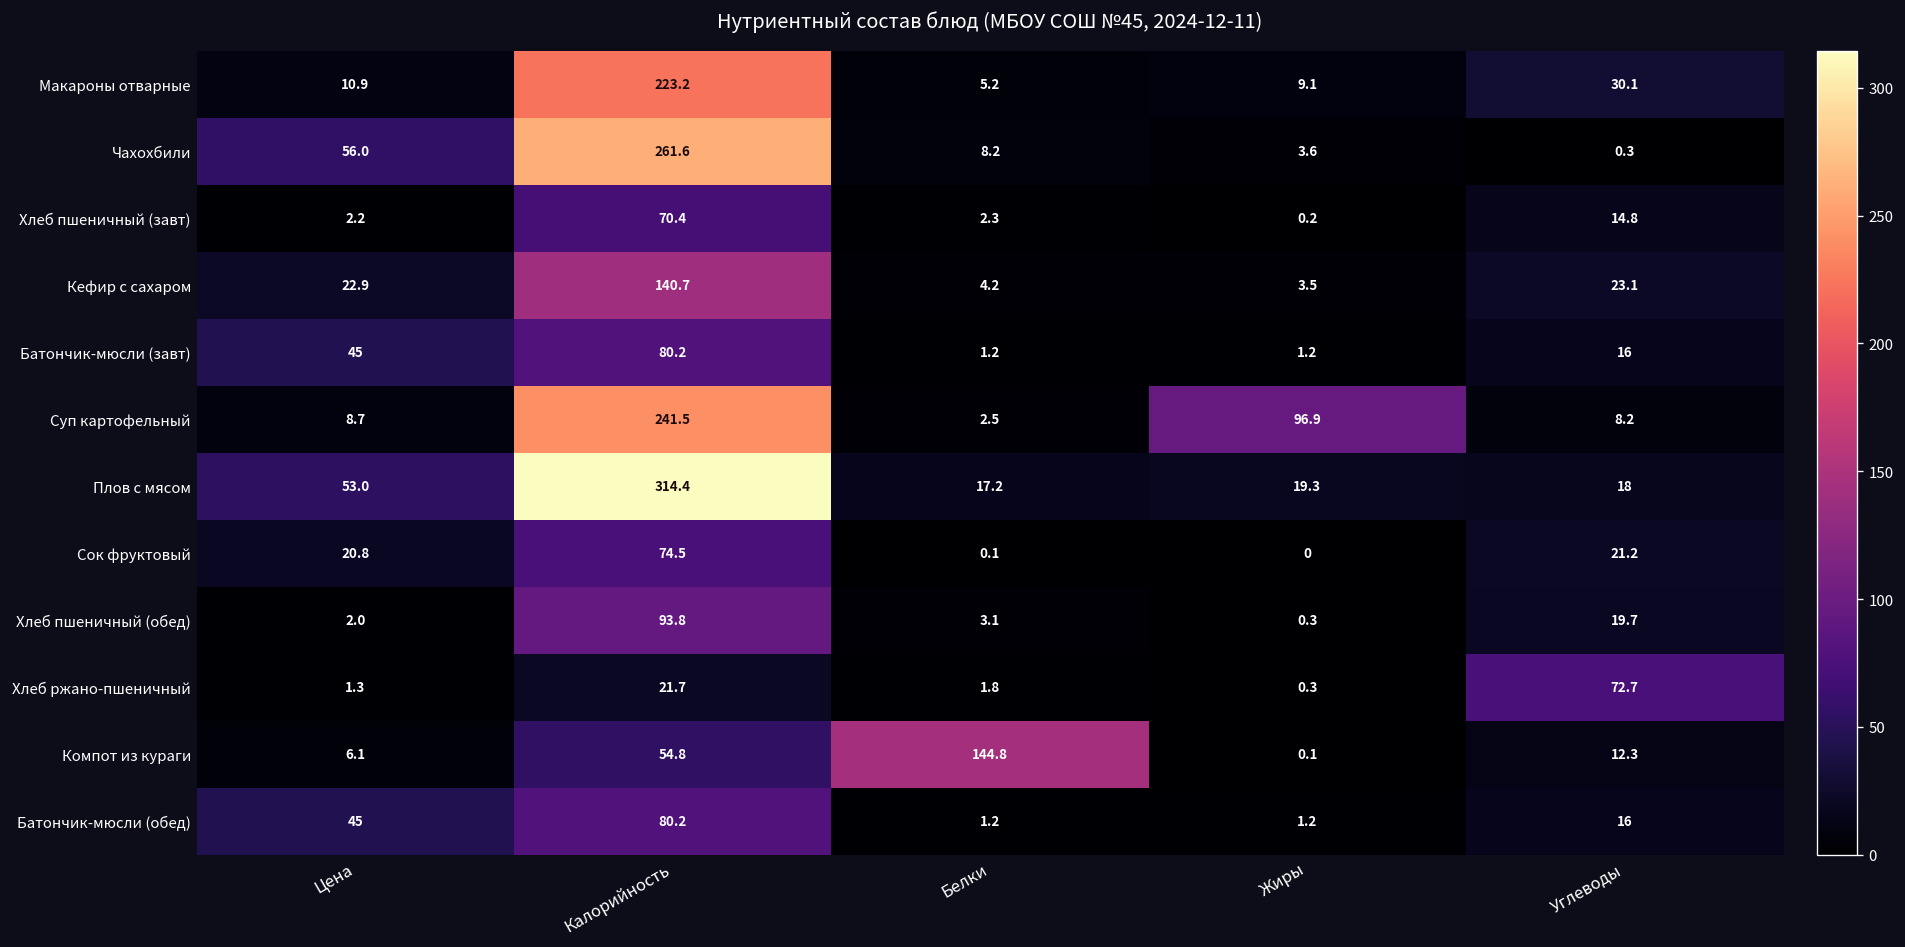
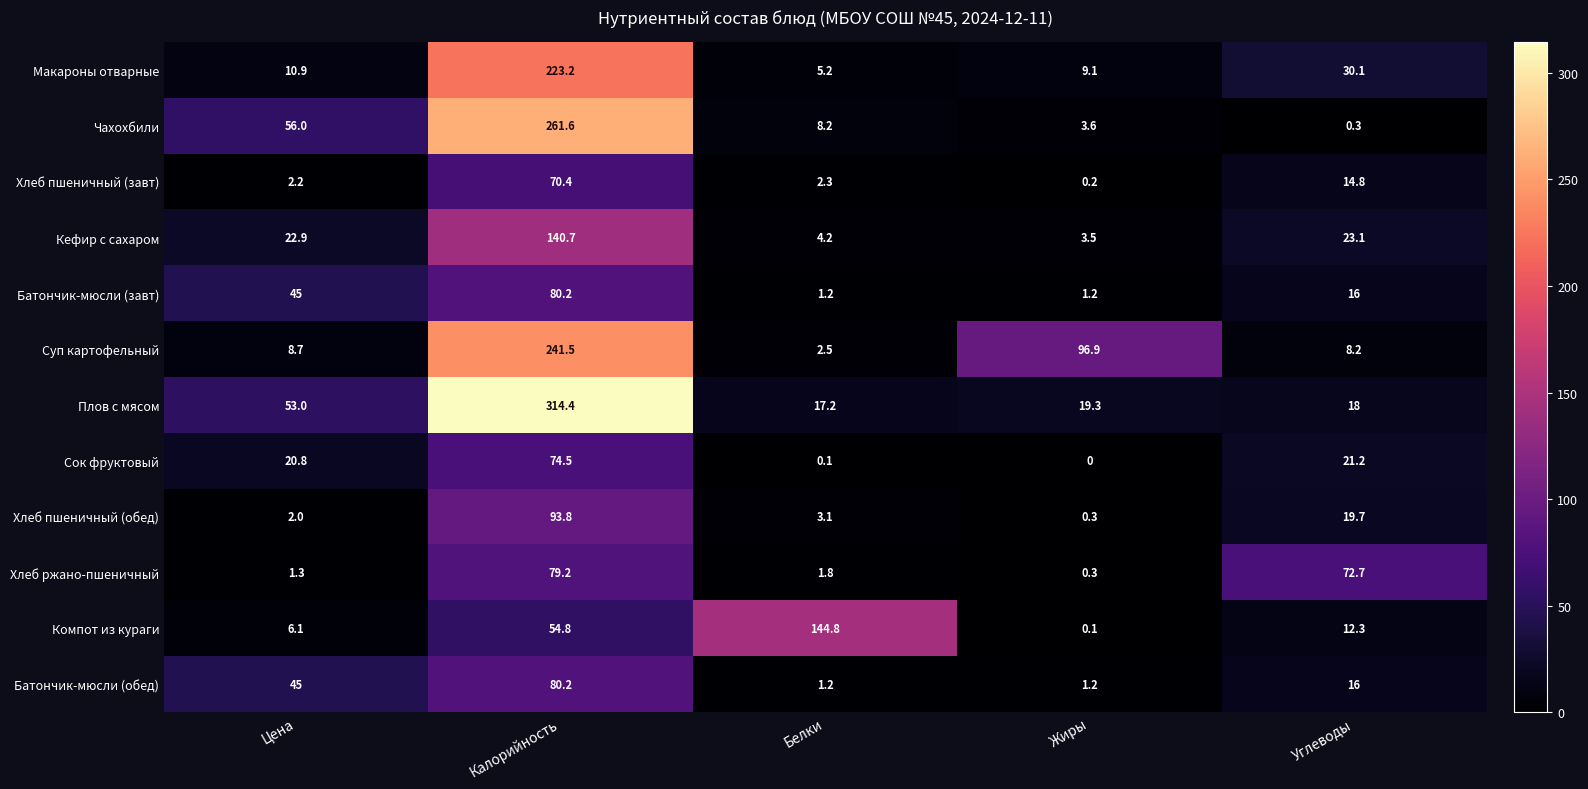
  {
    "Макароны отварные": {
      "Цена": 10.9,
      "Калорийность": 223.2,
      "Белки": 5.2,
      "Жиры": 9.1,
      "Углеводы": 30.1
    },
    "Чахохбили": {
      "Цена": 56.0,
      "Калорийность": 261.6,
      "Белки": 8.2,
      "Жиры": 3.6,
      "Углеводы": 0.3
    },
    "Хлеб пшеничный (завт)": {
      "Цена": 2.2,
      "Калорийность": 70.4,
      "Белки": 2.3,
      "Жиры": 0.2,
      "Углеводы": 14.8
    },
    "Кефир с сахаром": {
      "Цена": 22.9,
      "Калорийность": 140.7,
      "Белки": 4.2,
      "Жиры": 3.5,
      "Углеводы": 23.1
    },
    "Батончик-мюсли (завт)": {
      "Цена": 45,
      "Калорийность": 80.2,
      "Белки": 1.2,
      "Жиры": 1.2,
      "Углеводы": 16
    },
    "Суп картофельный": {
      "Цена": 8.7,
      "Калорийность": 241.5,
      "Белки": 2.5,
      "Жиры": 96.9,
      "Углеводы": 8.2
    },
    "Плов с мясом": {
      "Цена": 53.0,
      "Калорийность": 314.4,
      "Белки": 17.2,
      "Жиры": 19.3,
      "Углеводы": 18
    },
    "Сок фруктовый": {
      "Цена": 20.8,
      "Калорийность": 74.5,
      "Белки": 0.1,
      "Жиры": 0,
      "Углеводы": 21.2
    },
    "Хлеб пшеничный (обед)": {
      "Цена": 2.0,
      "Калорийность": 93.8,
      "Белки": 3.1,
      "Жиры": 0.3,
      "Углеводы": 19.7
    },
    "Хлеб ржано-пшеничный": {
      "Цена": 1.3,
-     "Калорийность": 21.7,
+     "Калорийность": 79.2,
      "Белки": 1.8,
      "Жиры": 0.3,
      "Углеводы": 72.7
    },
    "Компот из кураги": {
      "Цена": 6.1,
      "Калорийность": 54.8,
      "Белки": 144.8,
      "Жиры": 0.1,
      "Углеводы": 12.3
    },
    "Батончик-мюсли (обед)": {
      "Цена": 45,
      "Калорийность": 80.2,
      "Белки": 1.2,
      "Жиры": 1.2,
      "Углеводы": 16
    }
  }
